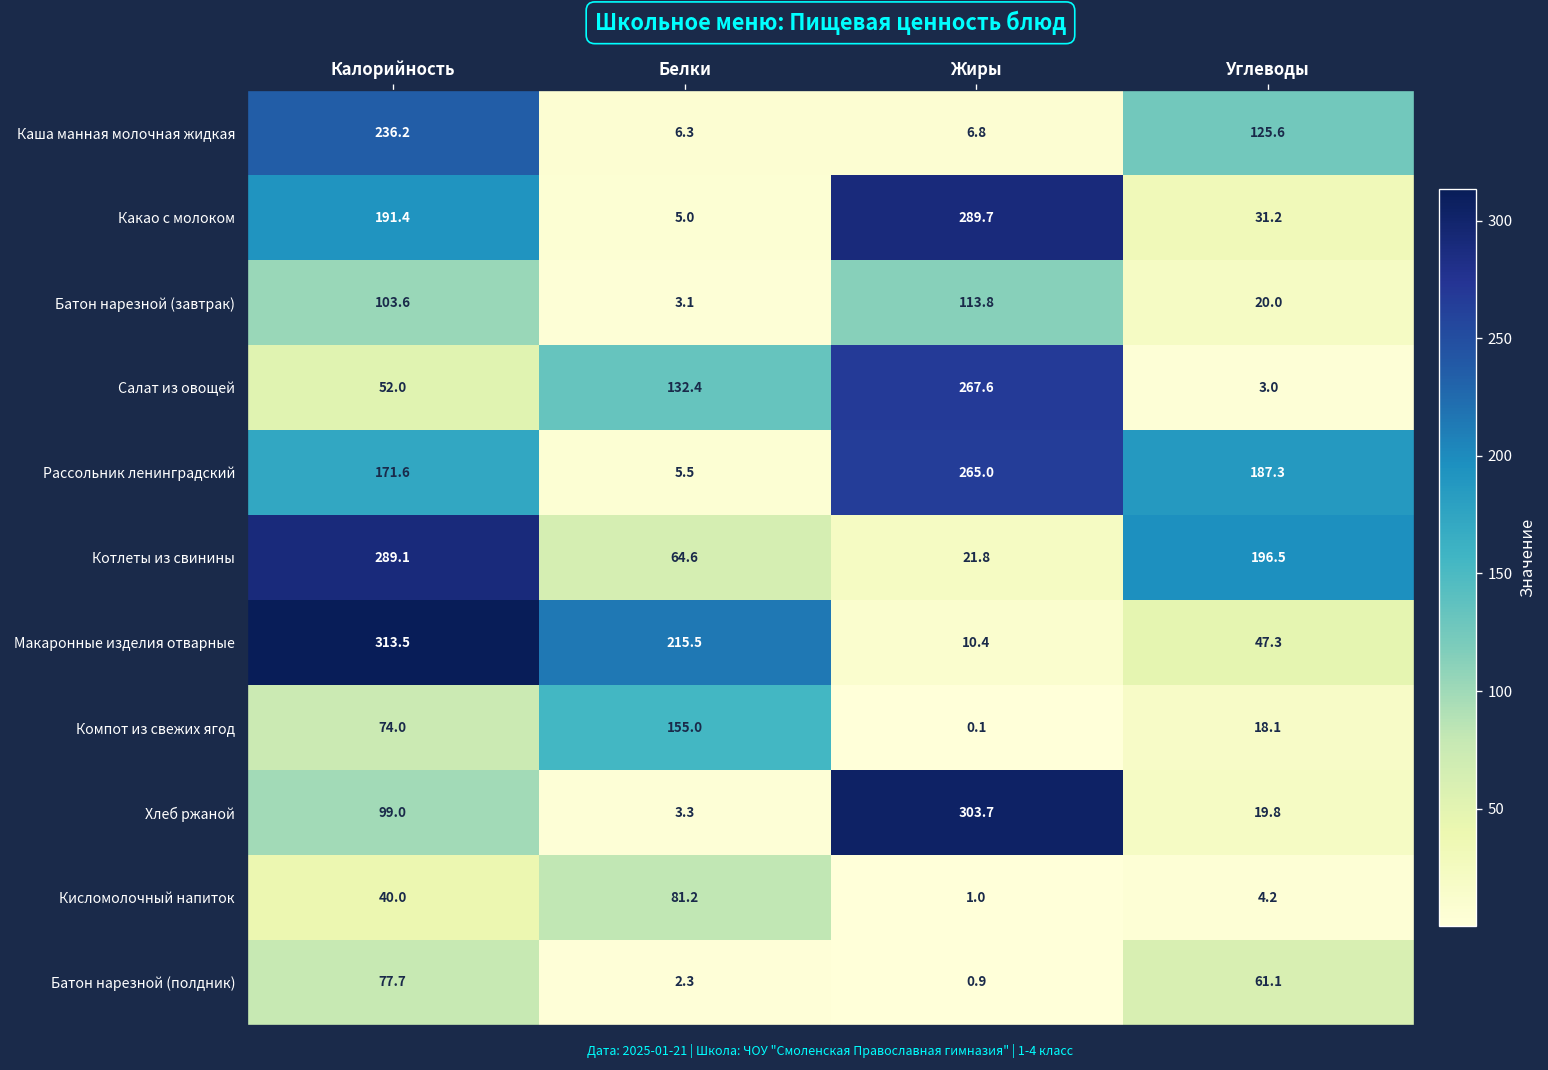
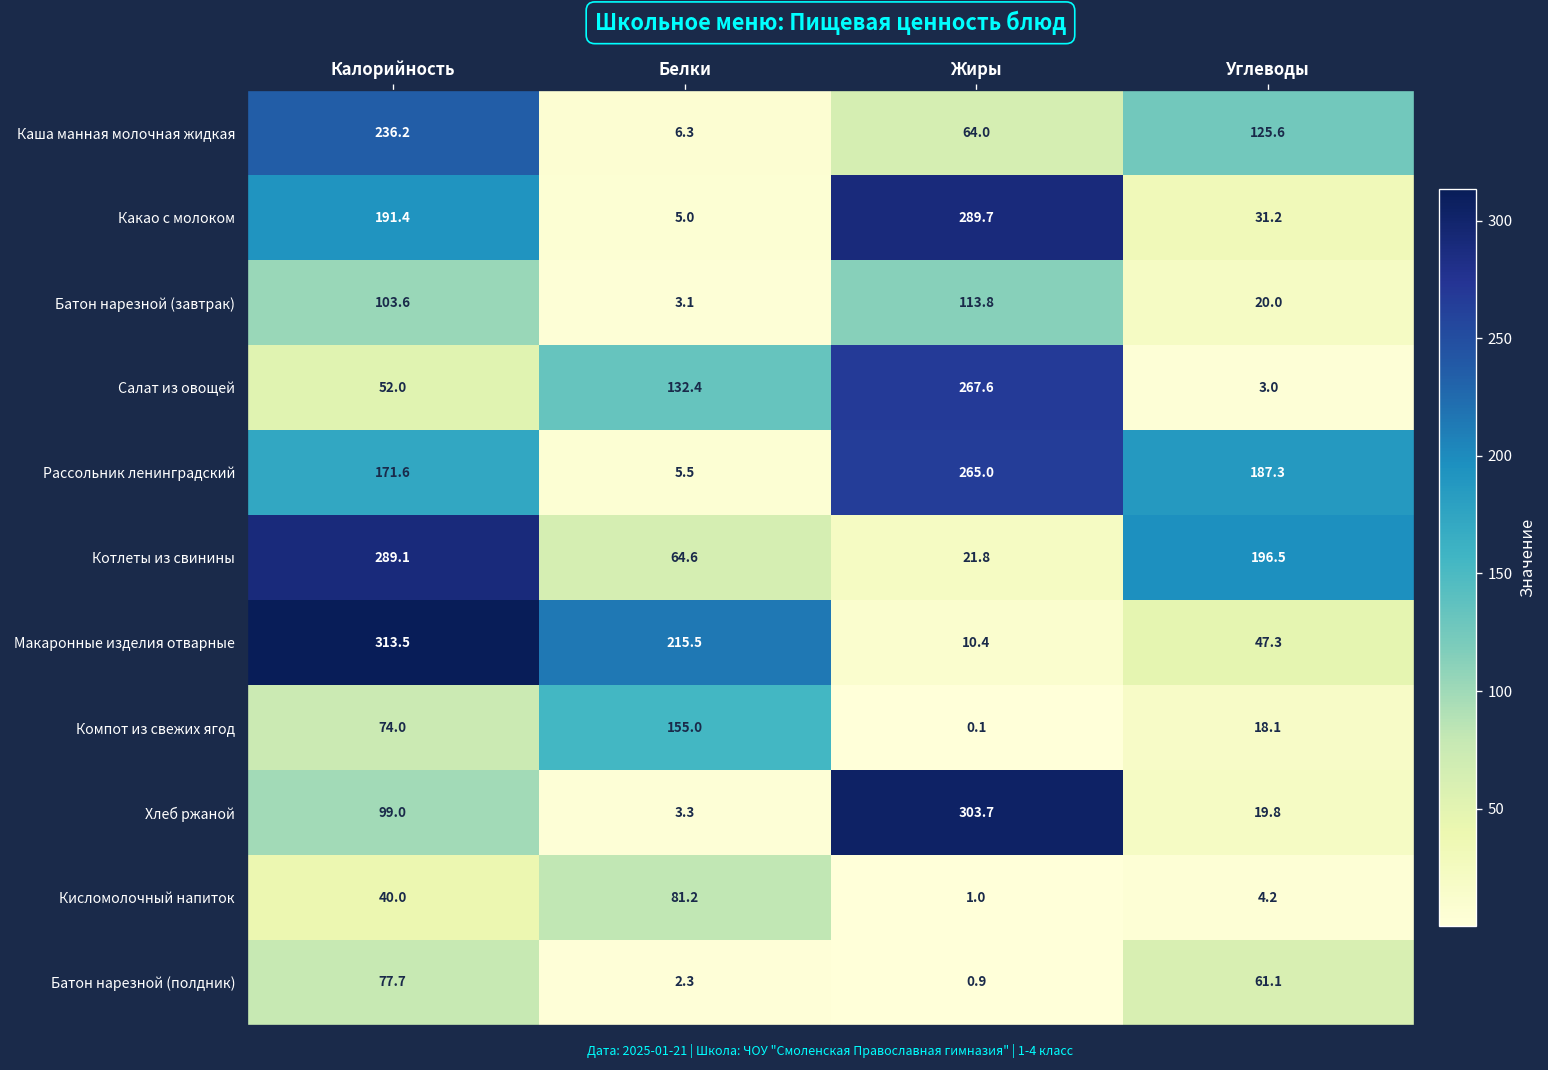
  {
    "Каша манная молочная жидкая": {
      "Калорийность": 236.2,
      "Белки": 6.3,
-     "Жиры": 6.8,
+     "Жиры": 64.0,
      "Углеводы": 125.6
    },
    "Какао с молоком": {
      "Калорийность": 191.4,
      "Белки": 5.0,
      "Жиры": 289.7,
      "Углеводы": 31.2
    },
    "Батон нарезной (завтрак)": {
      "Калорийность": 103.6,
      "Белки": 3.1,
      "Жиры": 113.8,
      "Углеводы": 20.0
    },
    "Салат из овощей": {
      "Калорийность": 52.0,
      "Белки": 132.4,
      "Жиры": 267.6,
      "Углеводы": 3.0
    },
    "Рассольник ленинградский": {
      "Калорийность": 171.6,
      "Белки": 5.5,
      "Жиры": 265.0,
      "Углеводы": 187.3
    },
    "Котлеты из свинины": {
      "Калорийность": 289.1,
      "Белки": 64.6,
      "Жиры": 21.8,
      "Углеводы": 196.5
    },
    "Макаронные изделия отварные": {
      "Калорийность": 313.5,
      "Белки": 215.5,
      "Жиры": 10.4,
      "Углеводы": 47.3
    },
    "Компот из свежих ягод": {
      "Калорийность": 74.0,
      "Белки": 155.0,
      "Жиры": 0.1,
      "Углеводы": 18.1
    },
    "Хлеб ржаной": {
      "Калорийность": 99.0,
      "Белки": 3.3,
      "Жиры": 303.7,
      "Углеводы": 19.8
    },
    "Кисломолочный напиток": {
      "Калорийность": 40.0,
      "Белки": 81.2,
      "Жиры": 1.0,
      "Углеводы": 4.2
    },
    "Батон нарезной (полдник)": {
      "Калорийность": 77.7,
      "Белки": 2.3,
      "Жиры": 0.9,
      "Углеводы": 61.1
    }
  }
